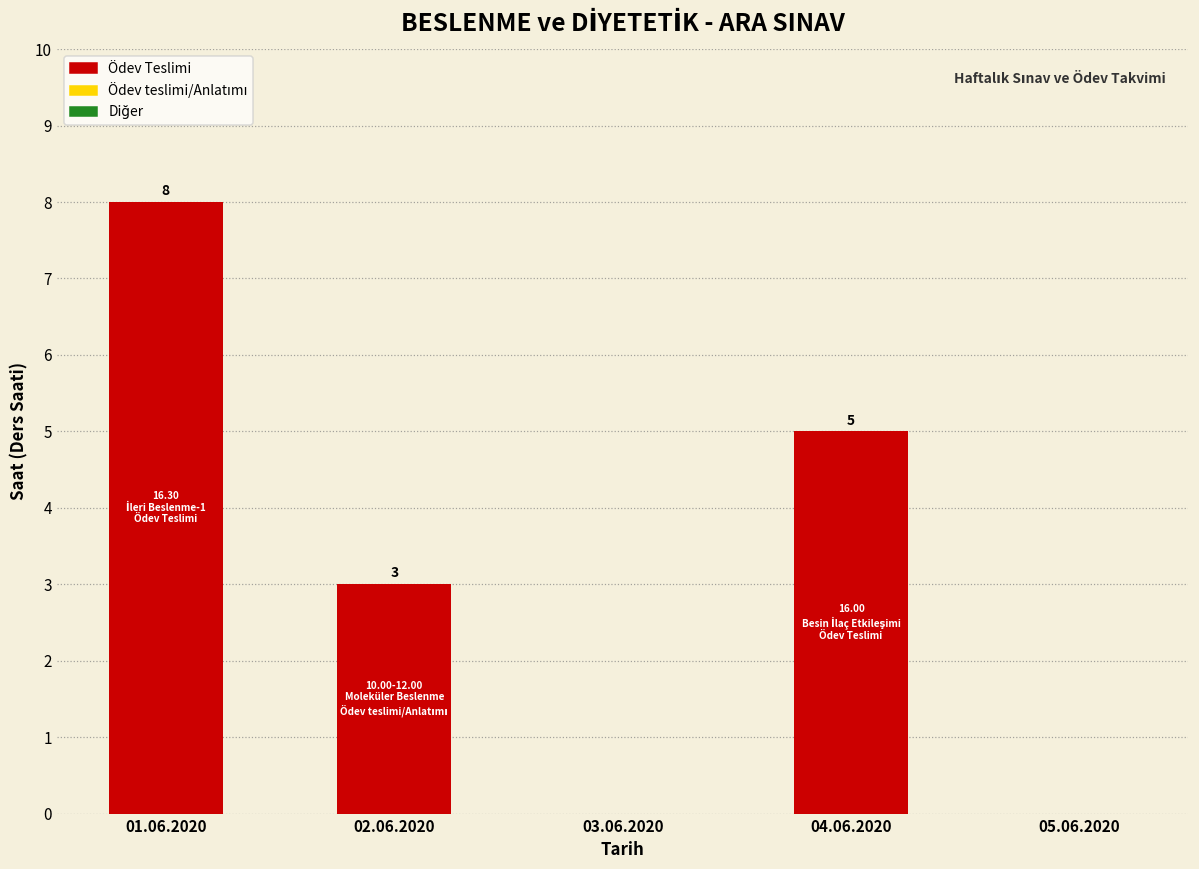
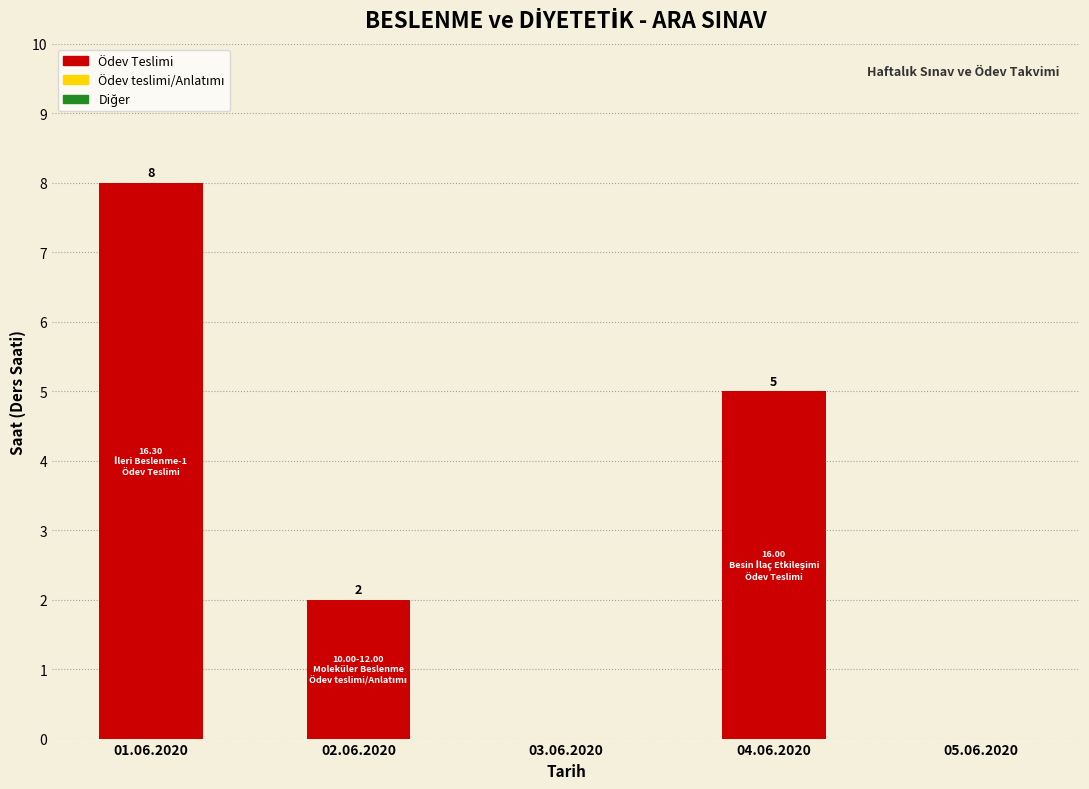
  {
    "01.06.2020": 8,
-   "02.06.2020": 3,
+   "02.06.2020": 2,
    "04.06.2020": 5
  }
